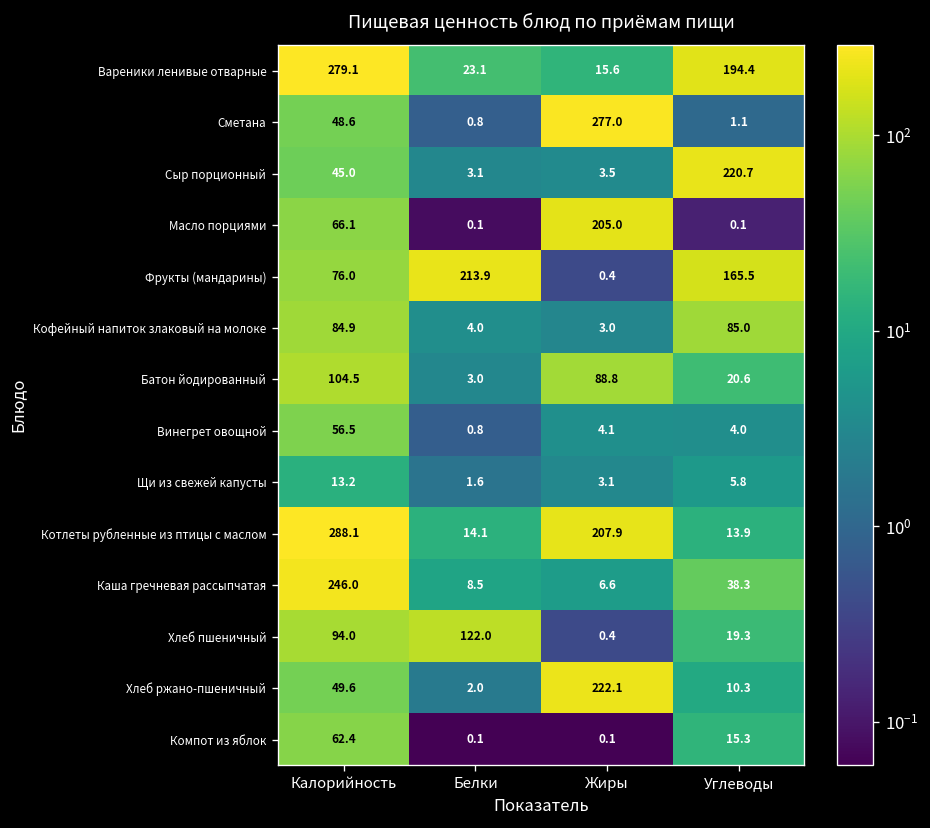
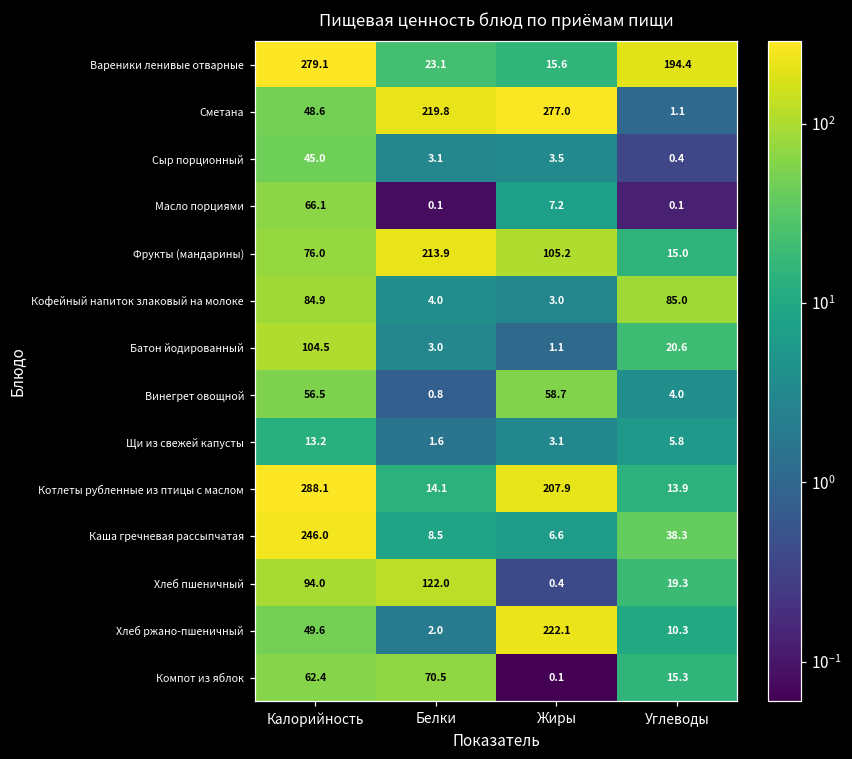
  {
    "Вареники ленивые отварные": {
      "Калорийность": 279.1,
      "Белки": 23.1,
      "Жиры": 15.6,
      "Углеводы": 194.4
    },
    "Сметана": {
      "Калорийность": 48.6,
-     "Белки": 0.8,
+     "Белки": 219.8,
      "Жиры": 277.0,
      "Углеводы": 1.1
    },
    "Сыр порционный": {
      "Калорийность": 45.0,
      "Белки": 3.1,
      "Жиры": 3.5,
-     "Углеводы": 220.7
+     "Углеводы": 0.4
    },
    "Масло порциями": {
      "Калорийность": 66.1,
      "Белки": 0.1,
-     "Жиры": 205.0,
+     "Жиры": 7.2,
      "Углеводы": 0.1
    },
    "Фрукты (мандарины)": {
      "Калорийность": 76.0,
      "Белки": 213.9,
-     "Жиры": 0.4,
-     "Углеводы": 165.5
+     "Жиры": 105.2,
+     "Углеводы": 15.0
    },
    "Кофейный напиток злаковый на молоке": {
      "Калорийность": 84.9,
      "Белки": 4.0,
      "Жиры": 3.0,
      "Углеводы": 85.0
    },
    "Батон йодированный": {
      "Калорийность": 104.5,
      "Белки": 3.0,
-     "Жиры": 88.8,
+     "Жиры": 1.1,
      "Углеводы": 20.6
    },
    "Винегрет овощной": {
      "Калорийность": 56.5,
      "Белки": 0.8,
-     "Жиры": 4.1,
+     "Жиры": 58.7,
      "Углеводы": 4.0
    },
    "Щи из свежей капусты": {
      "Калорийность": 13.2,
      "Белки": 1.6,
      "Жиры": 3.1,
      "Углеводы": 5.8
    },
    "Котлеты рубленные из птицы с маслом": {
      "Калорийность": 288.1,
      "Белки": 14.1,
      "Жиры": 207.9,
      "Углеводы": 13.9
    },
    "Каша гречневая рассыпчатая": {
      "Калорийность": 246.0,
      "Белки": 8.5,
      "Жиры": 6.6,
      "Углеводы": 38.3
    },
    "Хлеб пшеничный": {
      "Калорийность": 94.0,
      "Белки": 122.0,
      "Жиры": 0.4,
      "Углеводы": 19.3
    },
    "Хлеб ржано-пшеничный": {
      "Калорийность": 49.6,
      "Белки": 2.0,
      "Жиры": 222.1,
      "Углеводы": 10.3
    },
    "Компот из яблок": {
      "Калорийность": 62.4,
-     "Белки": 0.1,
+     "Белки": 70.5,
      "Жиры": 0.1,
      "Углеводы": 15.3
    }
  }
